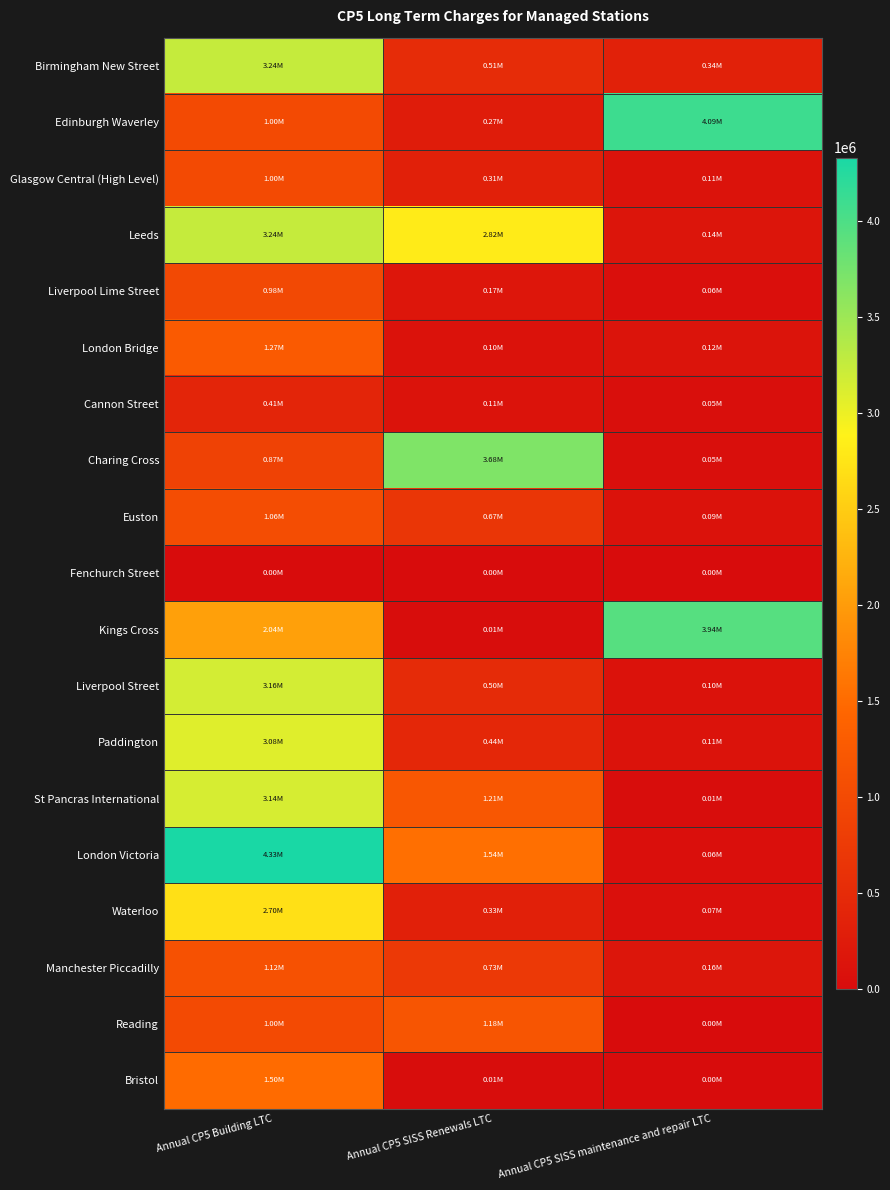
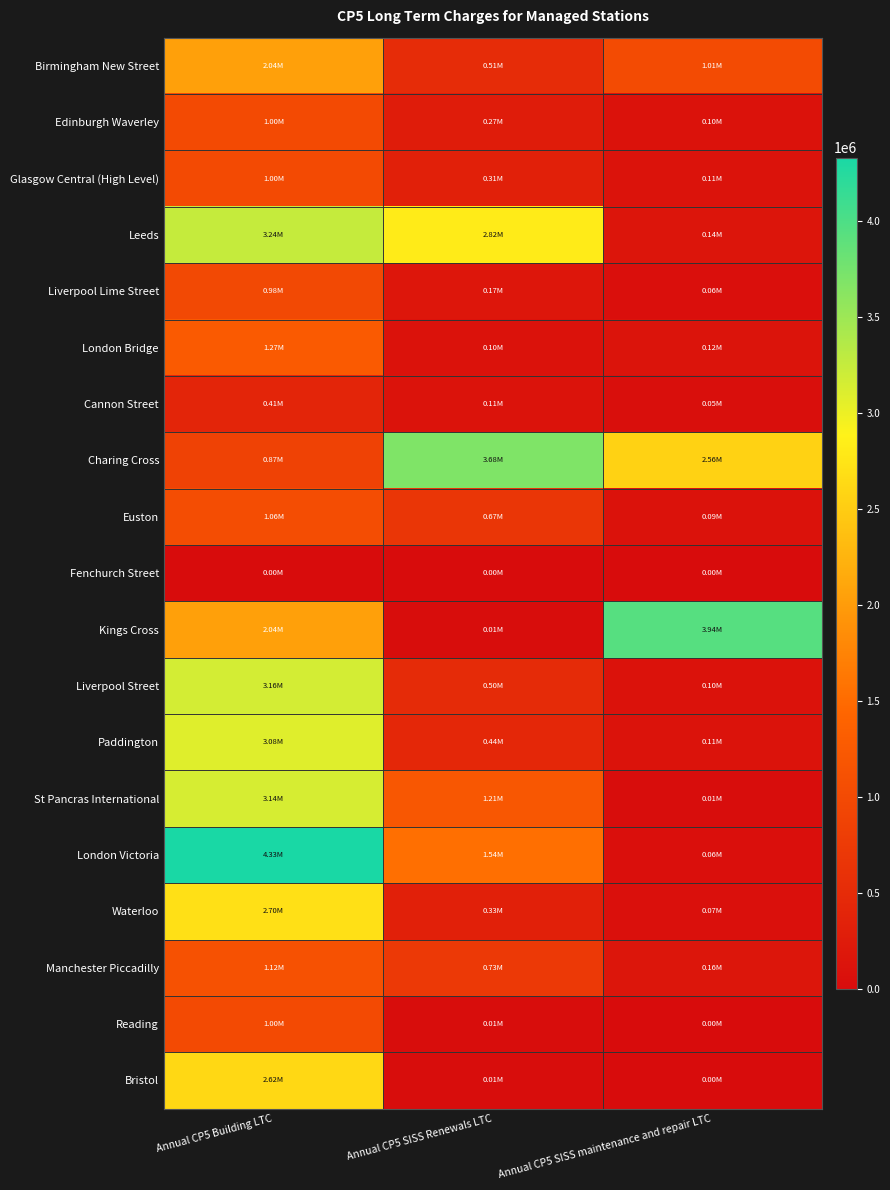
  {
    "Birmingham New Street": {
-     "Annual CP5 Building LTC": "3.24M",
+     "Annual CP5 Building LTC": "2.04M",
      "Annual CP5 SISS Renewals LTC": "0.51M",
-     "Annual CP5 SISS maintenance and repair LTC": "0.34M"
+     "Annual CP5 SISS maintenance and repair LTC": "1.01M"
    },
    "Edinburgh Waverley": {
      "Annual CP5 Building LTC": "1.00M",
      "Annual CP5 SISS Renewals LTC": "0.27M",
-     "Annual CP5 SISS maintenance and repair LTC": "4.09M"
+     "Annual CP5 SISS maintenance and repair LTC": "0.10M"
    },
    "Glasgow Central (High Level)": {
      "Annual CP5 Building LTC": "1.00M",
      "Annual CP5 SISS Renewals LTC": "0.31M",
      "Annual CP5 SISS maintenance and repair LTC": "0.11M"
    },
    "Leeds": {
      "Annual CP5 Building LTC": "3.24M",
      "Annual CP5 SISS Renewals LTC": "2.82M",
      "Annual CP5 SISS maintenance and repair LTC": "0.14M"
    },
    "Liverpool Lime Street": {
      "Annual CP5 Building LTC": "0.98M",
      "Annual CP5 SISS Renewals LTC": "0.17M",
      "Annual CP5 SISS maintenance and repair LTC": "0.06M"
    },
    "London Bridge": {
      "Annual CP5 Building LTC": "1.27M",
      "Annual CP5 SISS Renewals LTC": "0.10M",
      "Annual CP5 SISS maintenance and repair LTC": "0.12M"
    },
    "Cannon Street": {
      "Annual CP5 Building LTC": "0.41M",
      "Annual CP5 SISS Renewals LTC": "0.11M",
      "Annual CP5 SISS maintenance and repair LTC": "0.05M"
    },
    "Charing Cross": {
      "Annual CP5 Building LTC": "0.87M",
      "Annual CP5 SISS Renewals LTC": "3.68M",
-     "Annual CP5 SISS maintenance and repair LTC": "0.05M"
+     "Annual CP5 SISS maintenance and repair LTC": "2.56M"
    },
    "Euston": {
      "Annual CP5 Building LTC": "1.06M",
      "Annual CP5 SISS Renewals LTC": "0.67M",
      "Annual CP5 SISS maintenance and repair LTC": "0.09M"
    },
    "Fenchurch Street": {
      "Annual CP5 Building LTC": "0.00M",
      "Annual CP5 SISS Renewals LTC": "0.00M",
      "Annual CP5 SISS maintenance and repair LTC": "0.00M"
    },
    "Kings Cross": {
      "Annual CP5 Building LTC": "2.04M",
      "Annual CP5 SISS Renewals LTC": "0.01M",
      "Annual CP5 SISS maintenance and repair LTC": "3.94M"
    },
    "Liverpool Street": {
      "Annual CP5 Building LTC": "3.16M",
      "Annual CP5 SISS Renewals LTC": "0.50M",
      "Annual CP5 SISS maintenance and repair LTC": "0.10M"
    },
    "Paddington": {
      "Annual CP5 Building LTC": "3.08M",
      "Annual CP5 SISS Renewals LTC": "0.44M",
      "Annual CP5 SISS maintenance and repair LTC": "0.11M"
    },
    "St Pancras International": {
      "Annual CP5 Building LTC": "3.14M",
      "Annual CP5 SISS Renewals LTC": "1.21M",
      "Annual CP5 SISS maintenance and repair LTC": "0.01M"
    },
    "London Victoria": {
      "Annual CP5 Building LTC": "4.33M",
      "Annual CP5 SISS Renewals LTC": "1.54M",
      "Annual CP5 SISS maintenance and repair LTC": "0.06M"
    },
    "Waterloo": {
      "Annual CP5 Building LTC": "2.70M",
      "Annual CP5 SISS Renewals LTC": "0.33M",
      "Annual CP5 SISS maintenance and repair LTC": "0.07M"
    },
    "Manchester Piccadilly": {
      "Annual CP5 Building LTC": "1.12M",
      "Annual CP5 SISS Renewals LTC": "0.73M",
      "Annual CP5 SISS maintenance and repair LTC": "0.16M"
    },
    "Reading": {
      "Annual CP5 Building LTC": "1.00M",
-     "Annual CP5 SISS Renewals LTC": "1.18M",
+     "Annual CP5 SISS Renewals LTC": "0.01M",
      "Annual CP5 SISS maintenance and repair LTC": "0.00M"
    },
    "Bristol": {
-     "Annual CP5 Building LTC": "1.50M",
+     "Annual CP5 Building LTC": "2.62M",
      "Annual CP5 SISS Renewals LTC": "0.01M",
      "Annual CP5 SISS maintenance and repair LTC": "0.00M"
    }
  }
